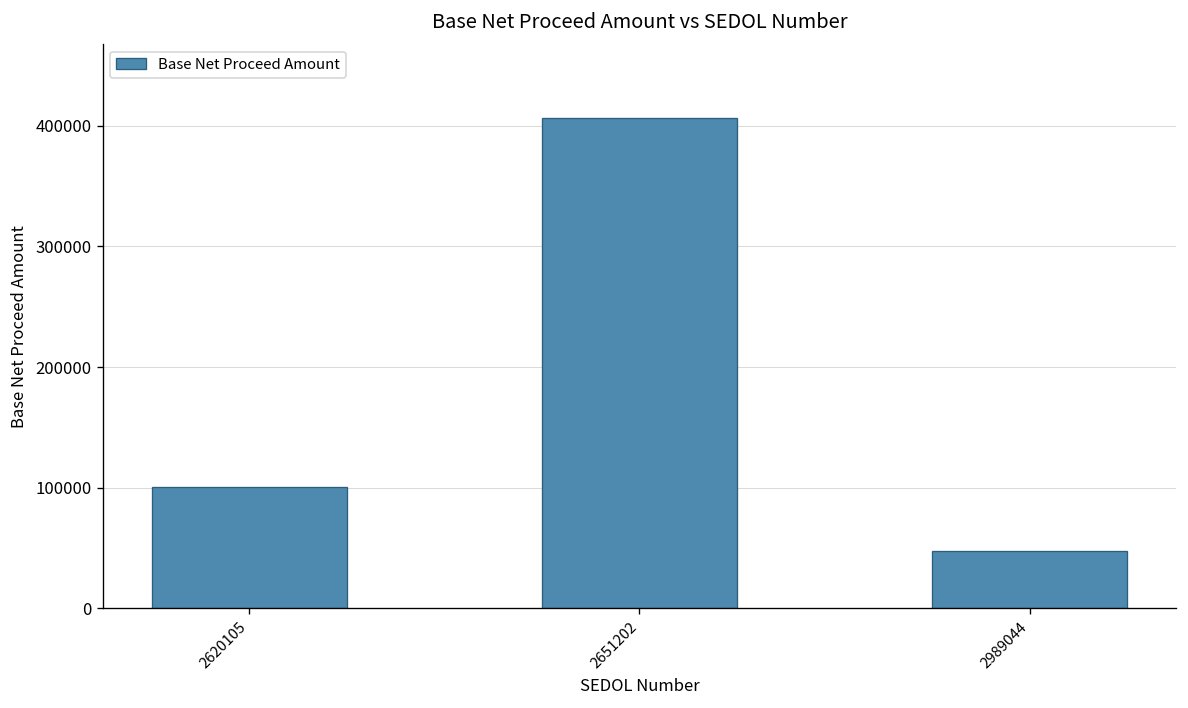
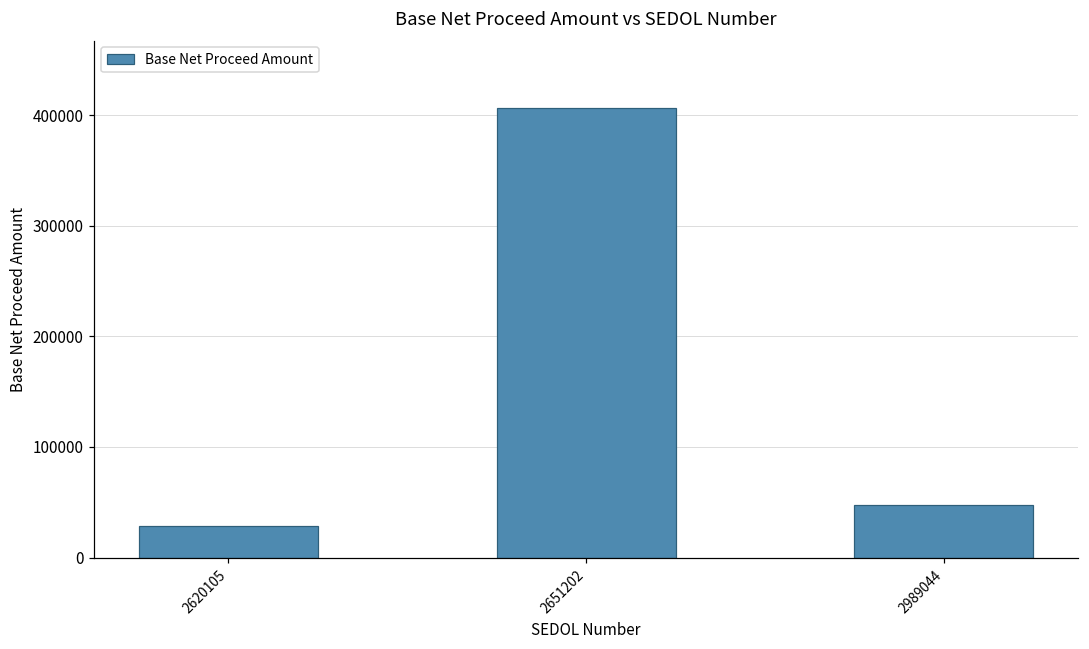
  {
-   "2620105": 101000,
+   "2620105": 28000,
    "2651202": 407000,
    "2989044": 47000
  }
